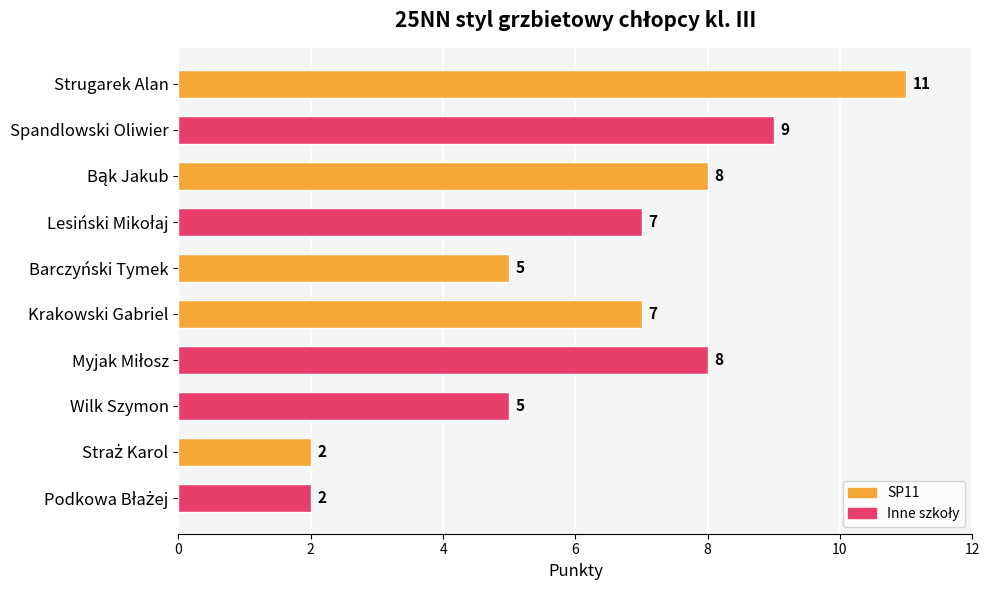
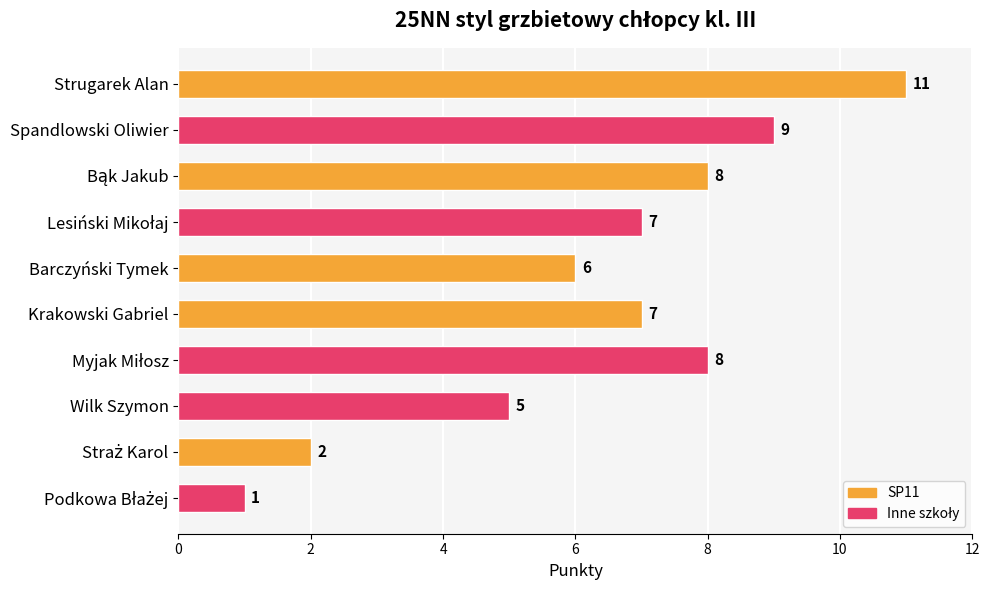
  {
    "Strugarek Alan": 11,
    "Spandlowski Oliwier": 9,
    "Bąk Jakub": 8,
    "Lesiński Mikołaj": 7,
-   "Barczyński Tymek": 5,
+   "Barczyński Tymek": 6,
    "Krakowski Gabriel": 7,
    "Myjak Miłosz": 8,
    "Wilk Szymon": 5,
    "Straż Karol": 2,
-   "Podkowa Błażej": 2
+   "Podkowa Błażej": 1
  }
